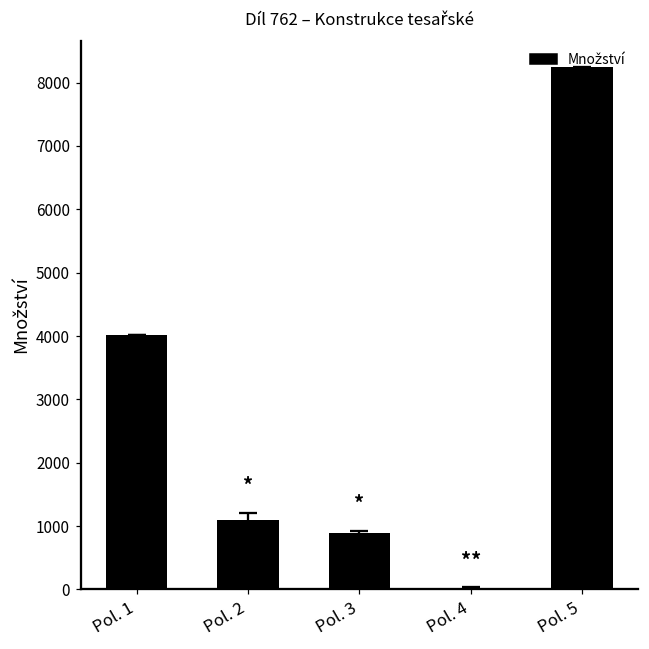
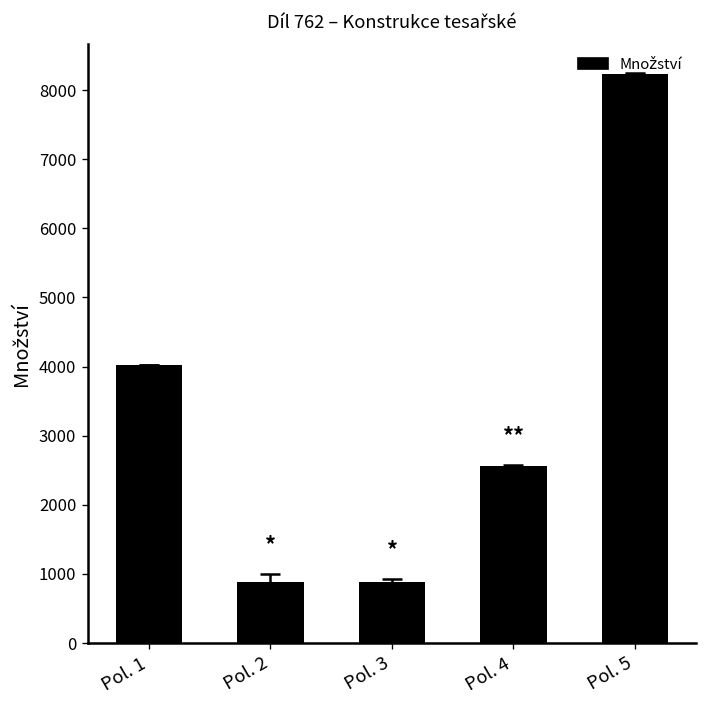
  {
    "Množství": {
      "Pol. 1": 4000,
-     "Pol. 2": 1100,
+     "Pol. 2": 900,
      "Pol. 3": 900,
-     "Pol. 4": 0,
+     "Pol. 4": 2600,
      "Pol. 5": 8200
    }
  }
